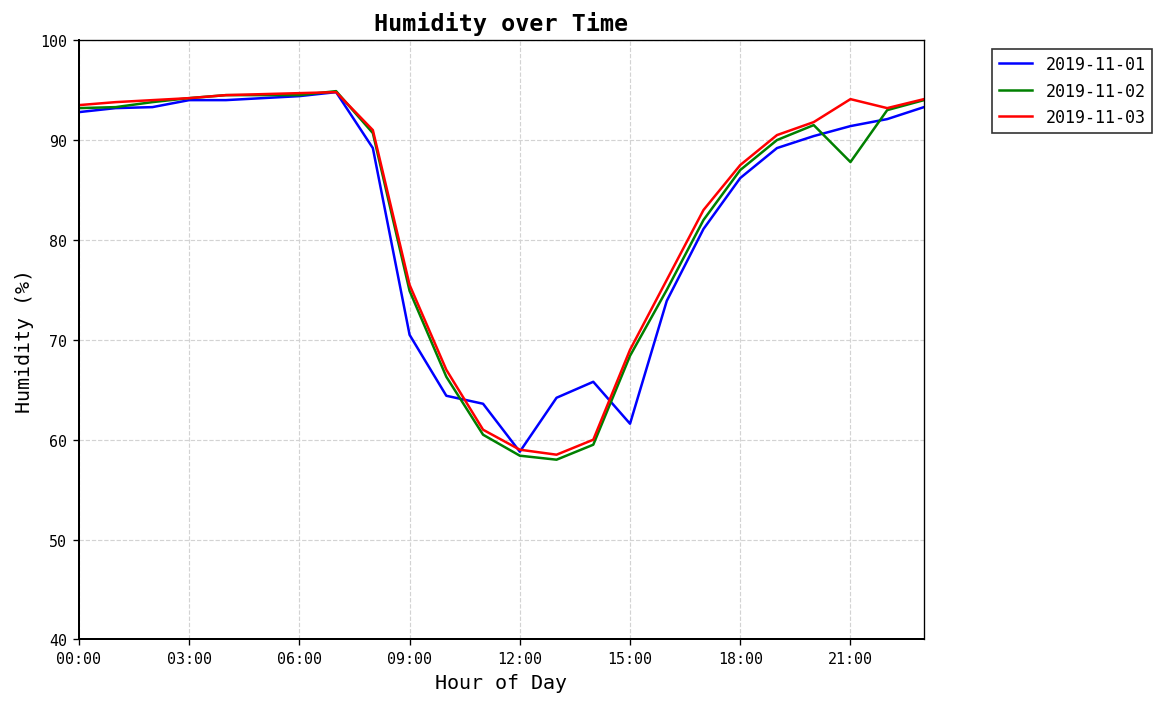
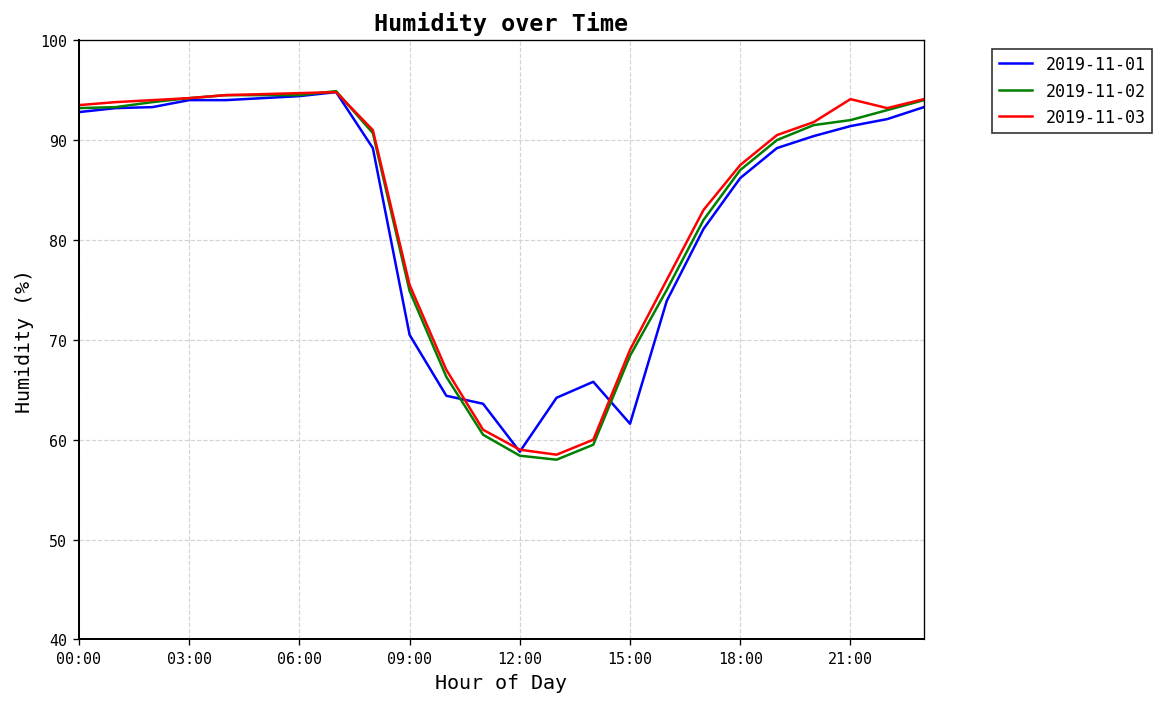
  {
    "2019-11-01": {
      "00:00": 93,
      "09:00": 71,
      "15:00": 62,
      "18:00": 86,
      "21:00": 91
    },
    "2019-11-02": {
      "09:00": 75,
      "12:00": 58,
      "15:00": 68,
      "18:00": 87,
-     "21:00": 88
+     "21:00": 92
    },
    "2019-11-03": {
      "09:00": 76,
      "15:00": 69,
      "18:00": 88,
      "21:00": 94
    }
  }
